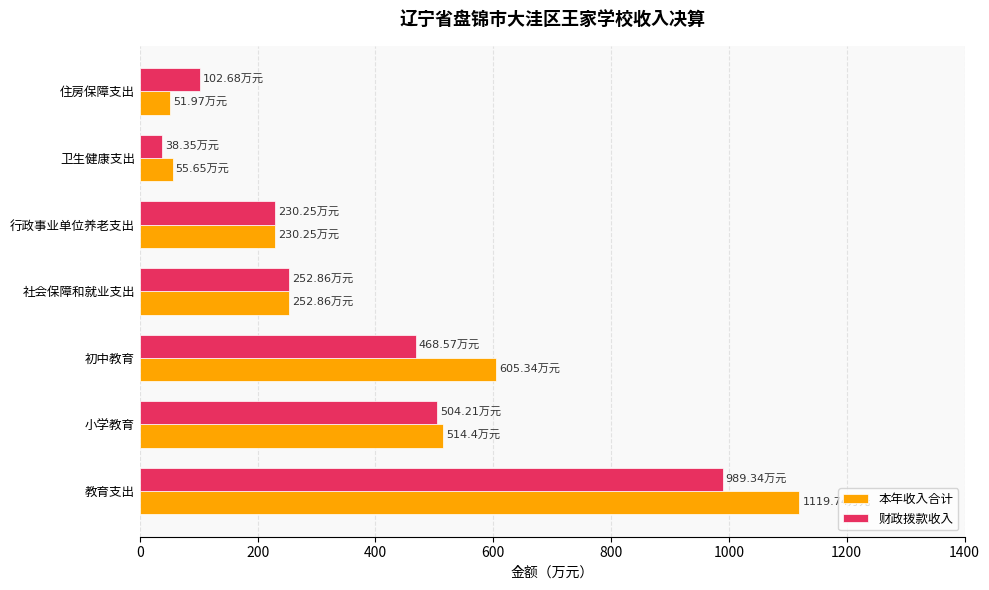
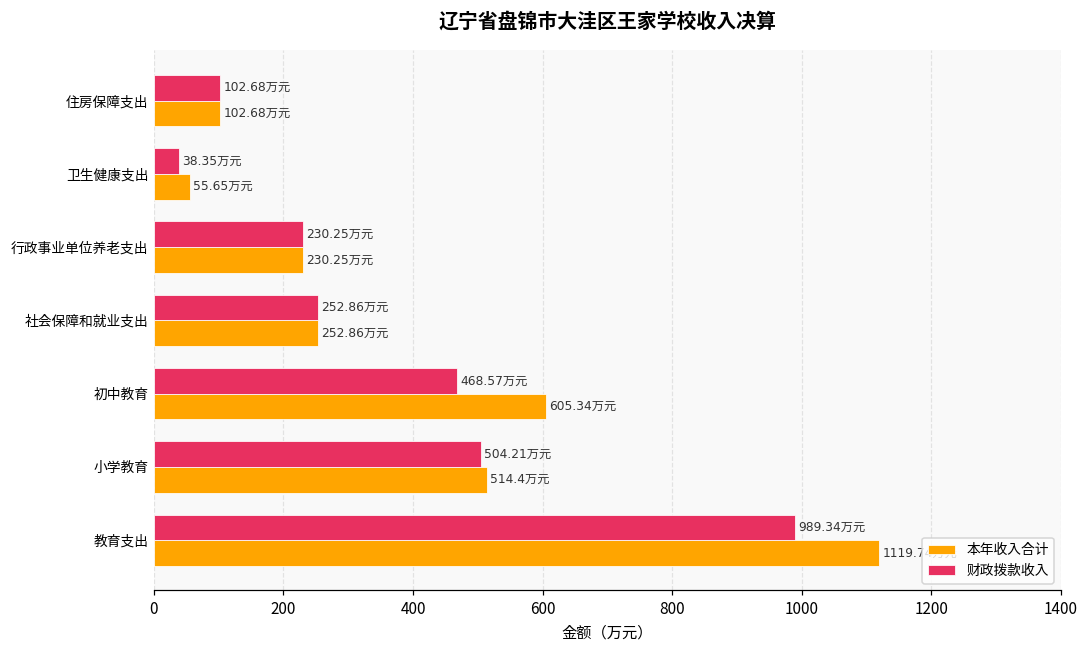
  {
    "本年收入合计": {
-     "住房保障支出": 51.97,
+     "住房保障支出": 102.68,
      "卫生健康支出": 55.65,
      "行政事业单位养老支出": 230.25,
      "社会保障和就业支出": 252.86,
      "初中教育": 605.34,
      "小学教育": 514.4
    },
    "财政拨款收入": {
      "住房保障支出": 102.68,
      "卫生健康支出": 38.35,
      "行政事业单位养老支出": 230.25,
      "社会保障和就业支出": 252.86,
      "初中教育": 468.57,
      "小学教育": 504.21,
      "教育支出": 989.34
    }
  }
